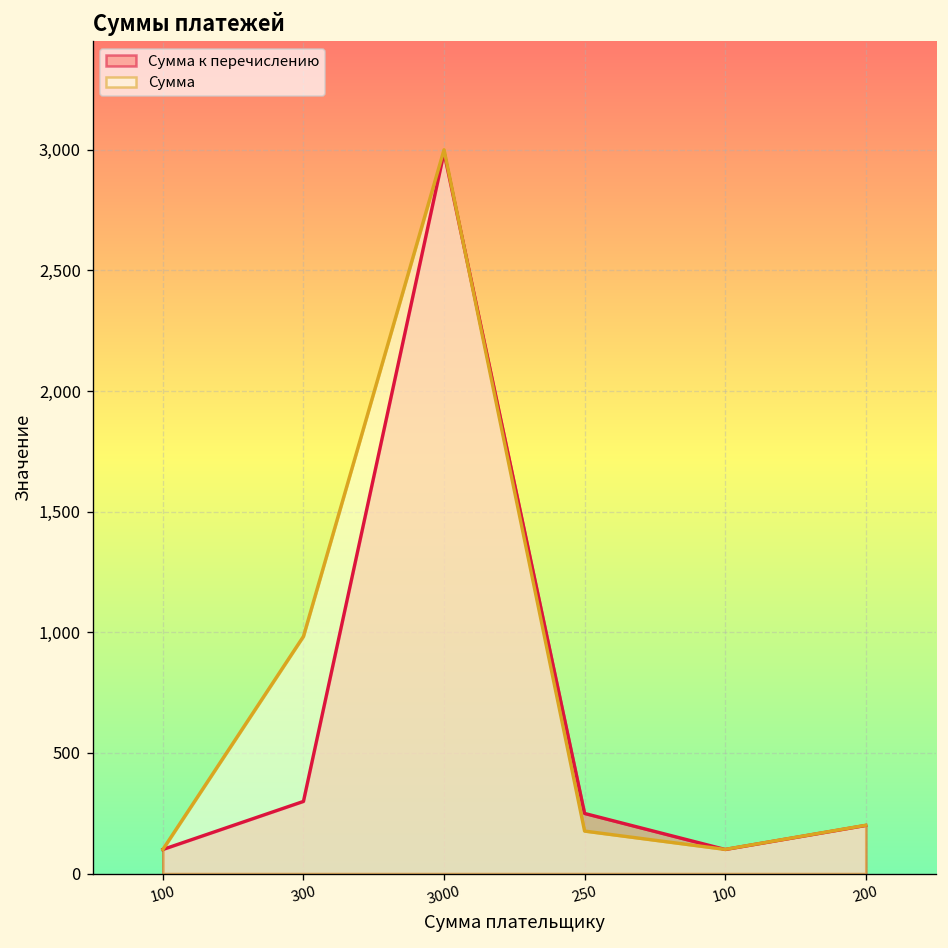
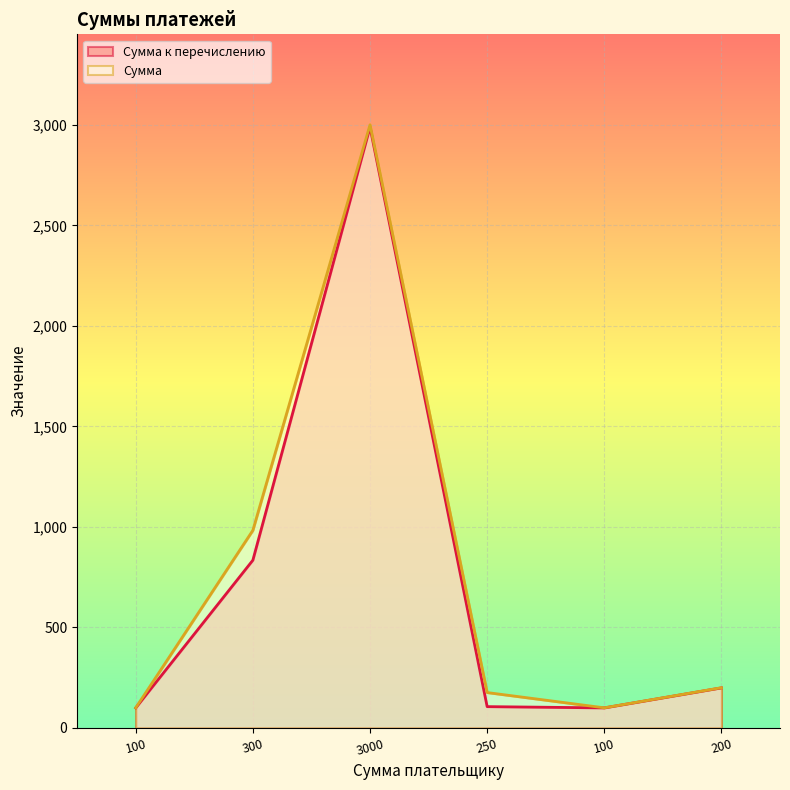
  {
    "Сумма к перечислению": {
-     "300": 300,
-     "250": 250
+     "300": 830,
+     "250": 110
    },
    "Сумма": {
      "300": 980,
      "250": 180
    }
  }
